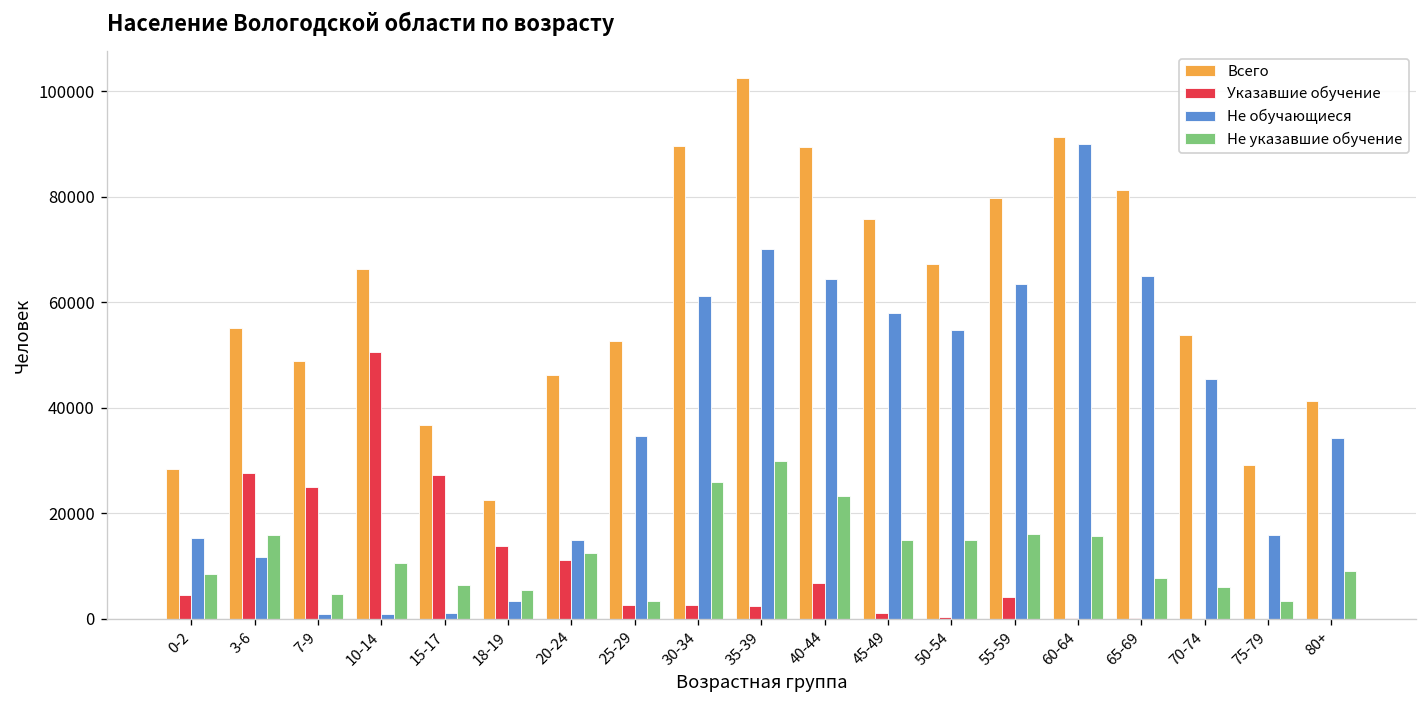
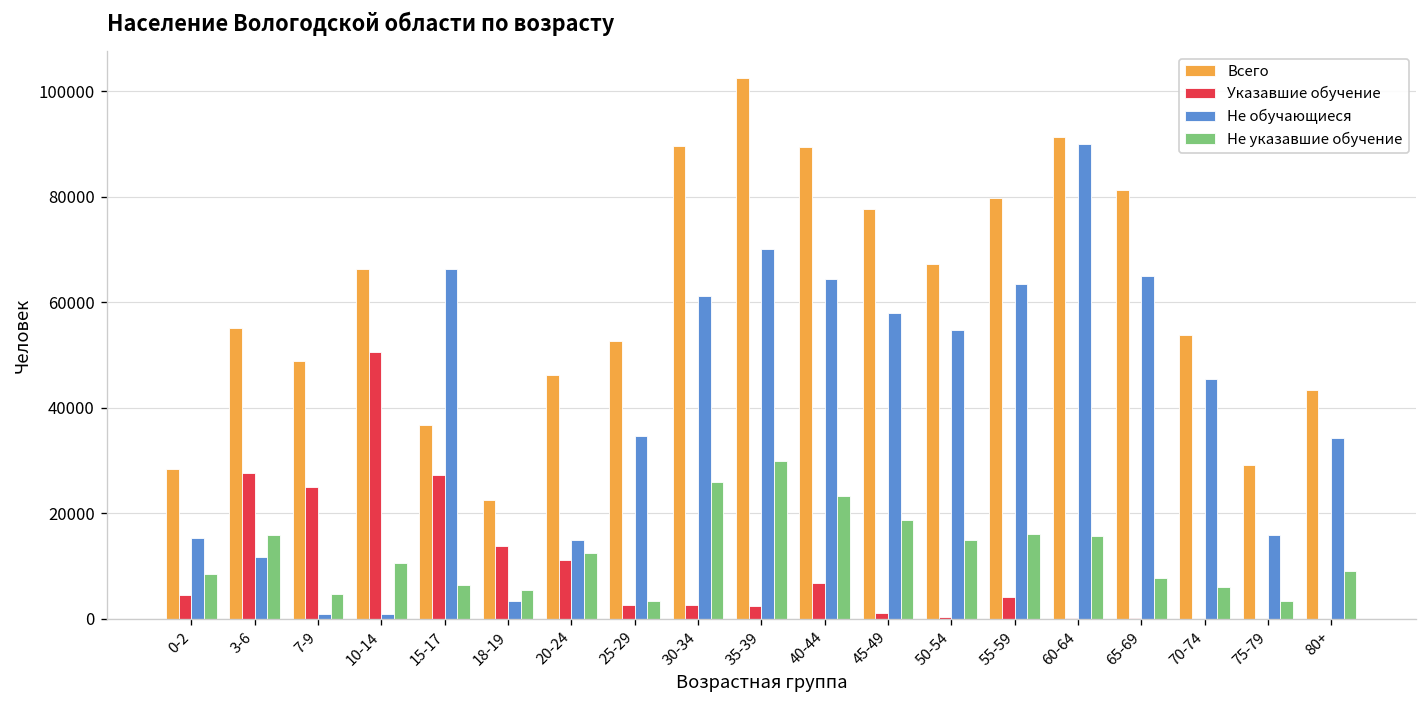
  {
    "Всего": {
      "0-2": 28000,
      "3-6": 55000,
      "7-9": 49000,
      "10-14": 66000,
      "15-17": 37000,
      "18-19": 22000,
      "20-24": 46000,
      "25-29": 53000,
      "30-34": 90000,
      "35-39": 102000,
      "40-44": 89000,
-     "45-49": 76000,
+     "45-49": 78000,
      "50-54": 67000,
      "55-59": 80000,
      "60-64": 91000,
      "65-69": 81000,
      "70-74": 54000,
      "75-79": 29000,
-     "80+": 41000
+     "80+": 43000
    },
    "Указавшие обучение": {
      "0-2": 5000,
      "3-6": 28000,
      "7-9": 25000,
      "10-14": 51000,
      "15-17": 27000,
      "18-19": 14000,
      "20-24": 11000,
      "25-29": 3000,
      "30-34": 3000,
      "35-39": 2000,
      "40-44": 7000,
      "45-49": 1000,
      "55-59": 4000
    },
    "Не обучающиеся": {
      "0-2": 15000,
      "3-6": 12000,
      "7-9": 1000,
      "10-14": 1000,
-     "15-17": 1000,
+     "15-17": 66000,
      "18-19": 3000,
      "20-24": 15000,
      "25-29": 35000,
      "30-34": 61000,
      "35-39": 70000,
      "40-44": 64000,
      "45-49": 58000,
      "50-54": 55000,
      "55-59": 63000,
      "60-64": 90000,
      "65-69": 65000,
      "70-74": 45000,
      "75-79": 16000,
      "80+": 34000
    },
    "Не указавшие обучение": {
      "0-2": 9000,
      "3-6": 16000,
      "7-9": 5000,
      "10-14": 11000,
      "15-17": 6000,
      "18-19": 5000,
      "20-24": 13000,
      "25-29": 3000,
      "30-34": 26000,
      "35-39": 30000,
      "40-44": 23000,
-     "45-49": 15000,
+     "45-49": 19000,
      "50-54": 15000,
      "55-59": 16000,
      "60-64": 16000,
      "65-69": 8000,
      "70-74": 6000,
      "75-79": 3000,
      "80+": 9000
    }
  }
